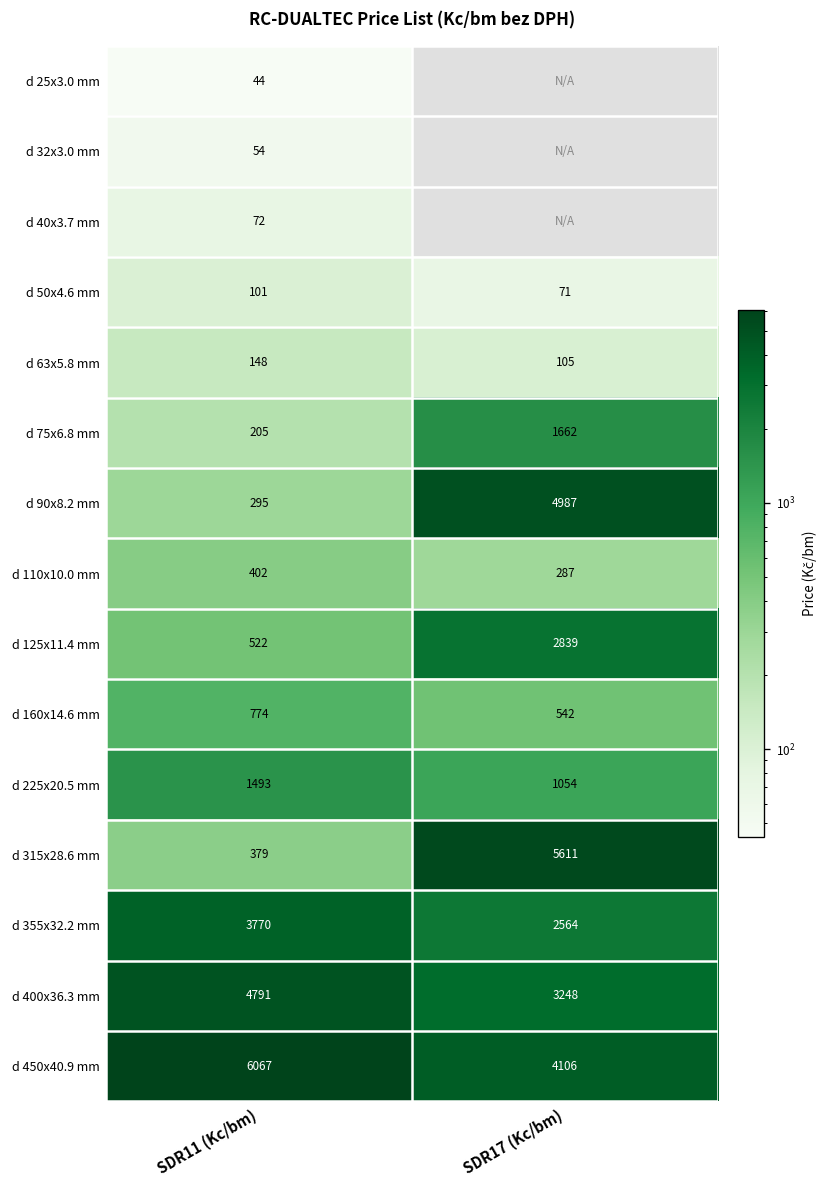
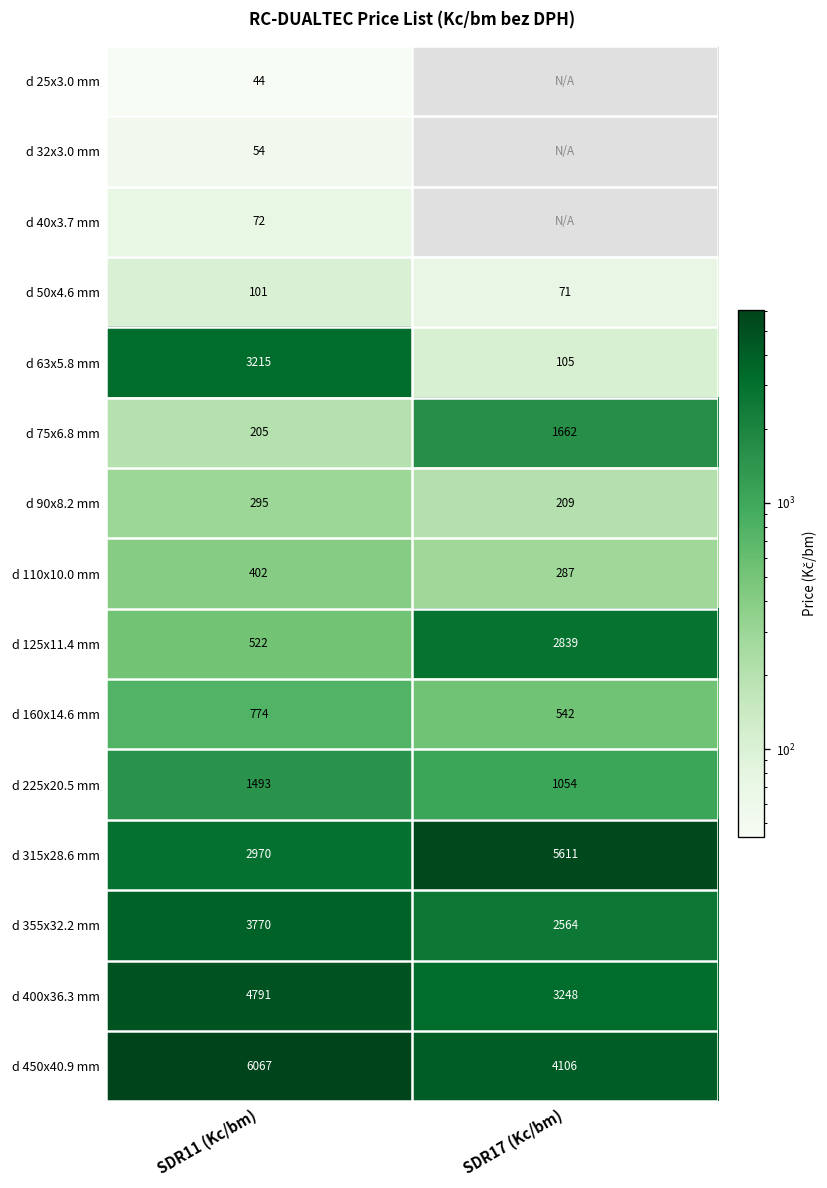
  {
    "d 25x3.0 mm": {
      "SDR11 (Kc/bm)": 44
    },
    "d 32x3.0 mm": {
      "SDR11 (Kc/bm)": 54
    },
    "d 40x3.7 mm": {
      "SDR11 (Kc/bm)": 72
    },
    "d 50x4.6 mm": {
      "SDR11 (Kc/bm)": 101,
      "SDR17 (Kc/bm)": 71
    },
    "d 63x5.8 mm": {
-     "SDR11 (Kc/bm)": 148,
+     "SDR11 (Kc/bm)": 3215,
      "SDR17 (Kc/bm)": 105
    },
    "d 75x6.8 mm": {
      "SDR11 (Kc/bm)": 205,
      "SDR17 (Kc/bm)": 1662
    },
    "d 90x8.2 mm": {
      "SDR11 (Kc/bm)": 295,
-     "SDR17 (Kc/bm)": 4987
+     "SDR17 (Kc/bm)": 209
    },
    "d 110x10.0 mm": {
      "SDR11 (Kc/bm)": 402,
      "SDR17 (Kc/bm)": 287
    },
    "d 125x11.4 mm": {
      "SDR11 (Kc/bm)": 522,
      "SDR17 (Kc/bm)": 2839
    },
    "d 160x14.6 mm": {
      "SDR11 (Kc/bm)": 774,
      "SDR17 (Kc/bm)": 542
    },
    "d 225x20.5 mm": {
      "SDR11 (Kc/bm)": 1493,
      "SDR17 (Kc/bm)": 1054
    },
    "d 315x28.6 mm": {
-     "SDR11 (Kc/bm)": 379,
+     "SDR11 (Kc/bm)": 2970,
      "SDR17 (Kc/bm)": 5611
    },
    "d 355x32.2 mm": {
      "SDR11 (Kc/bm)": 3770,
      "SDR17 (Kc/bm)": 2564
    },
    "d 400x36.3 mm": {
      "SDR11 (Kc/bm)": 4791,
      "SDR17 (Kc/bm)": 3248
    },
    "d 450x40.9 mm": {
      "SDR11 (Kc/bm)": 6067,
      "SDR17 (Kc/bm)": 4106
    }
  }
